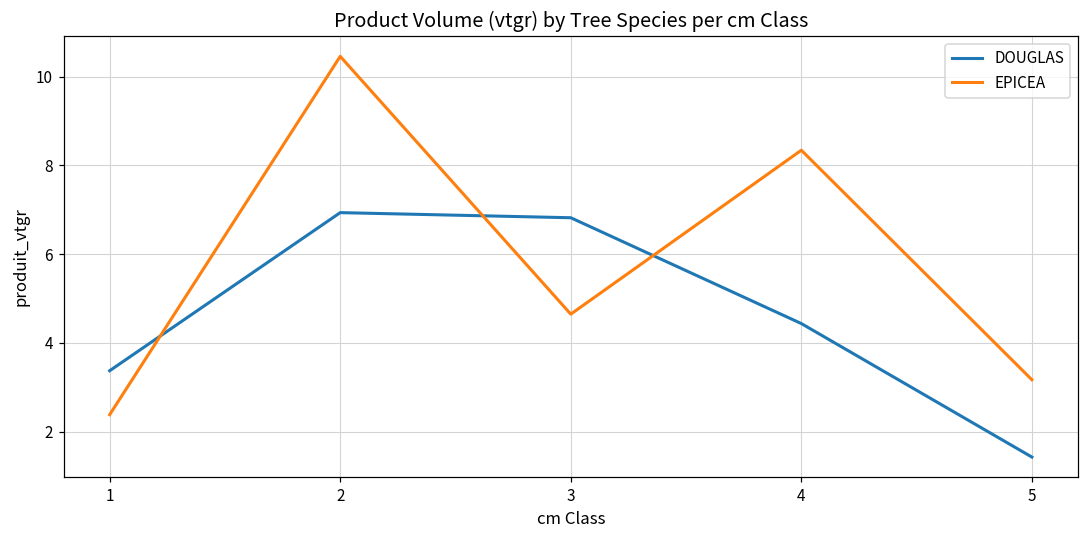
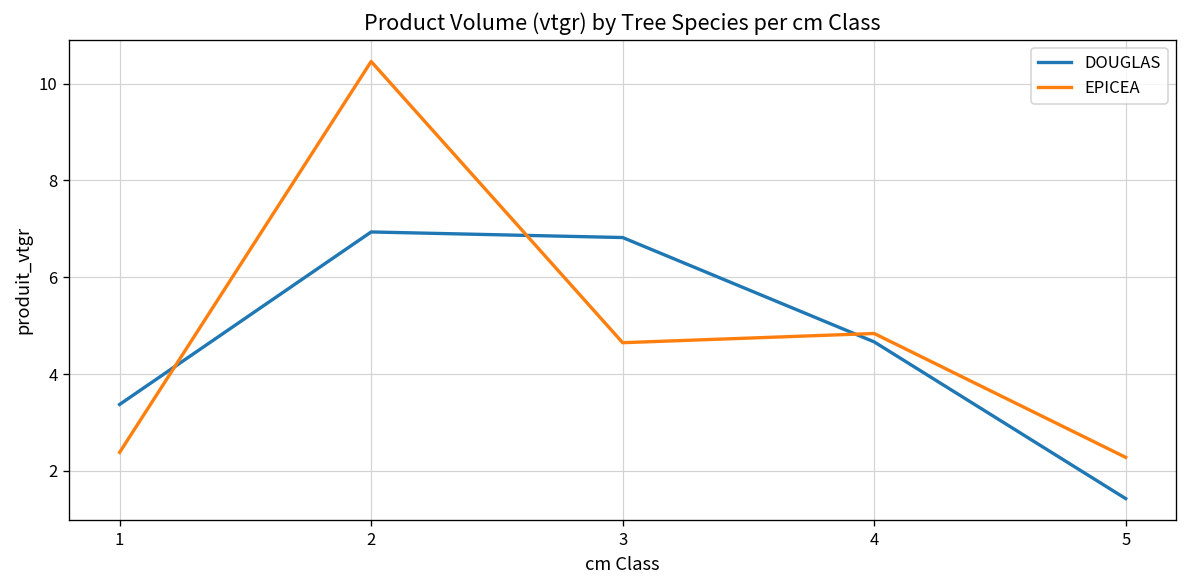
  {
    "DOUGLAS": {
      "1": 3.4,
      "2": 6.9,
      "3": 6.8,
-     "4": 4.4,
+     "4": 4.7,
      "5": 1.4
    },
    "EPICEA": {
      "1": 2.4,
      "2": 10.5,
      "3": 4.6,
-     "4": 8.3,
-     "5": 3.2
+     "4": 4.8,
+     "5": 2.3
    }
  }
